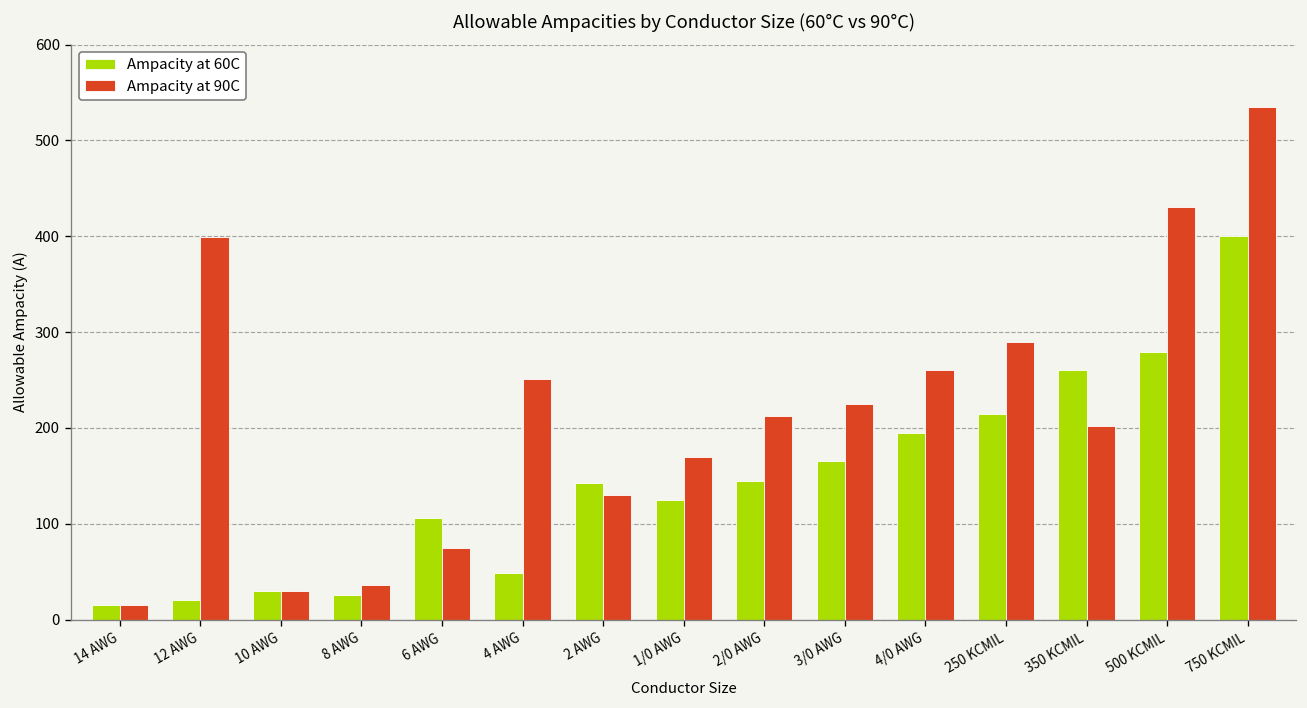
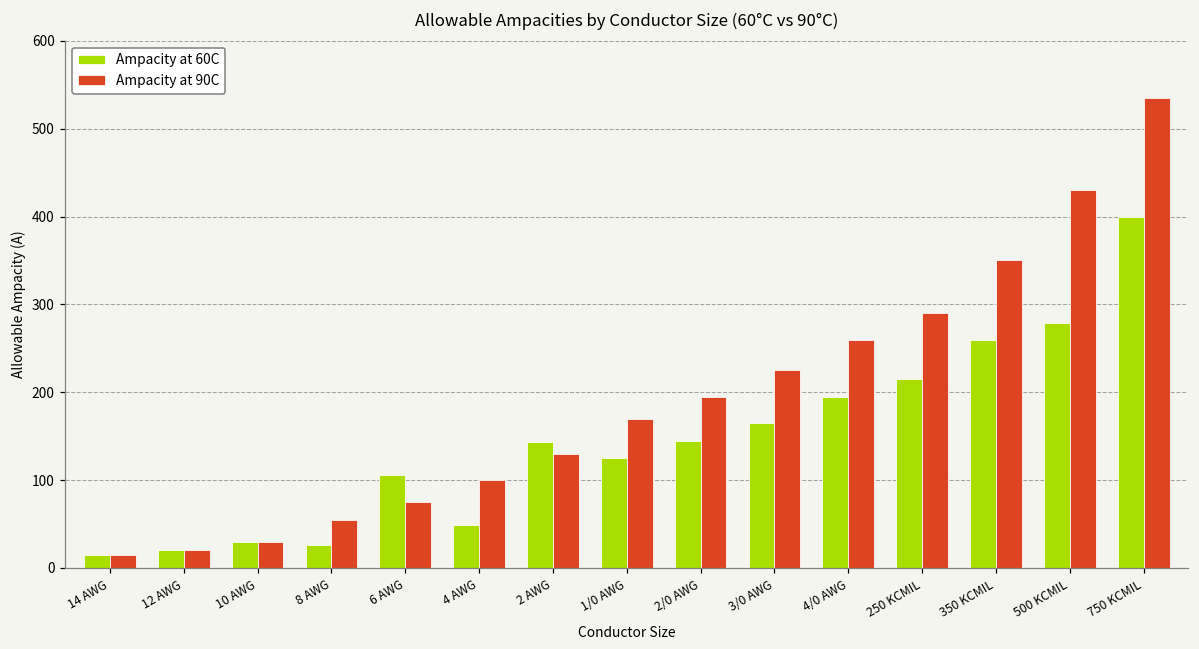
  {
    "Ampacity at 60C": {
      "14 AWG": 20,
      "12 AWG": 20,
      "10 AWG": 30,
      "8 AWG": 30,
      "6 AWG": 110,
      "4 AWG": 50,
      "2 AWG": 140,
      "1/0 AWG": 130,
      "2/0 AWG": 150,
      "3/0 AWG": 170,
      "4/0 AWG": 200,
      "250 KCMIL": 220,
      "350 KCMIL": 260,
      "500 KCMIL": 280,
      "750 KCMIL": 400
    },
    "Ampacity at 90C": {
      "14 AWG": 20,
-     "12 AWG": 400,
+     "12 AWG": 20,
      "10 AWG": 30,
-     "8 AWG": 40,
+     "8 AWG": 60,
      "6 AWG": 80,
-     "4 AWG": 250,
+     "4 AWG": 100,
      "2 AWG": 130,
      "1/0 AWG": 170,
-     "2/0 AWG": 210,
+     "2/0 AWG": 200,
      "3/0 AWG": 230,
      "4/0 AWG": 260,
      "250 KCMIL": 290,
-     "350 KCMIL": 200,
+     "350 KCMIL": 350,
      "500 KCMIL": 430,
      "750 KCMIL": 540
    }
  }
